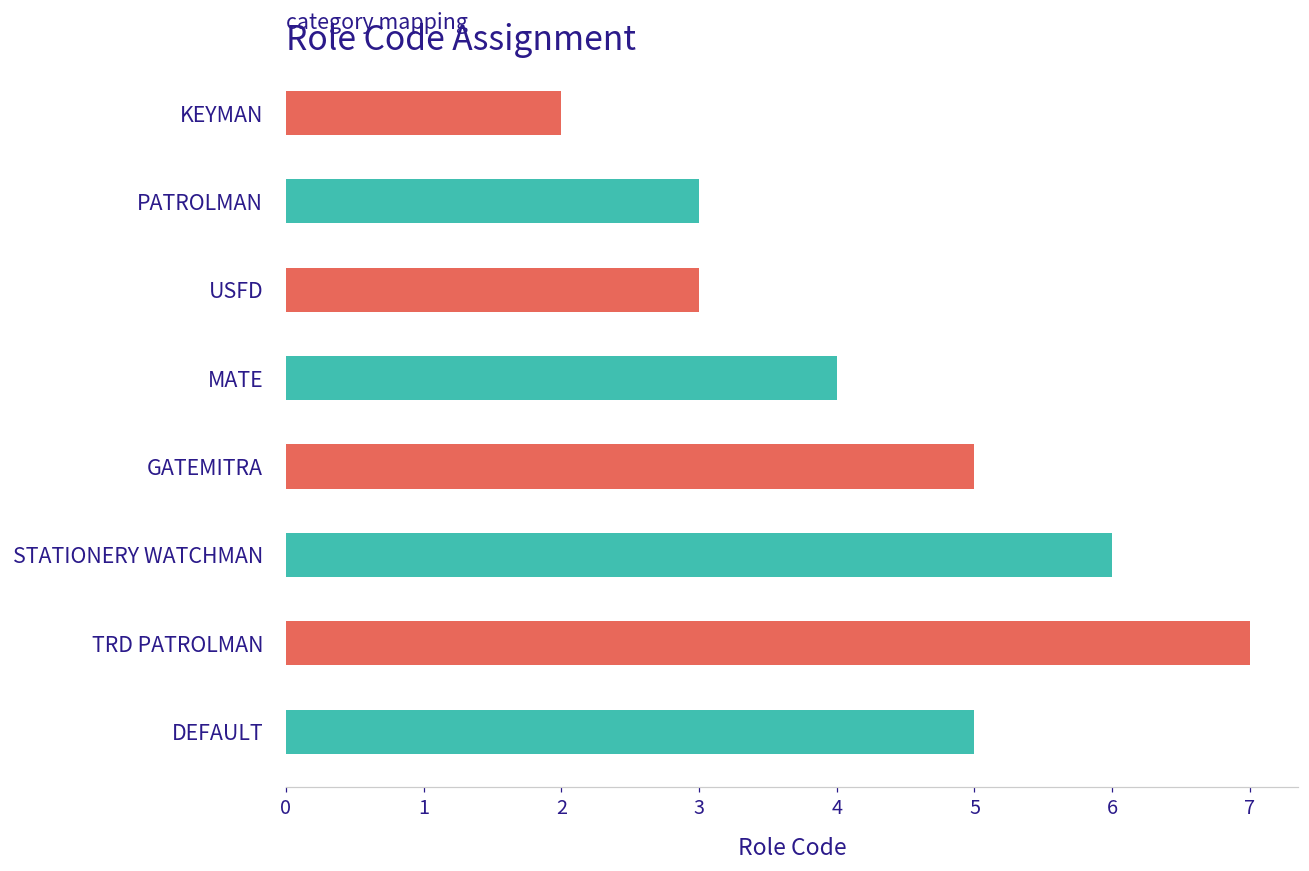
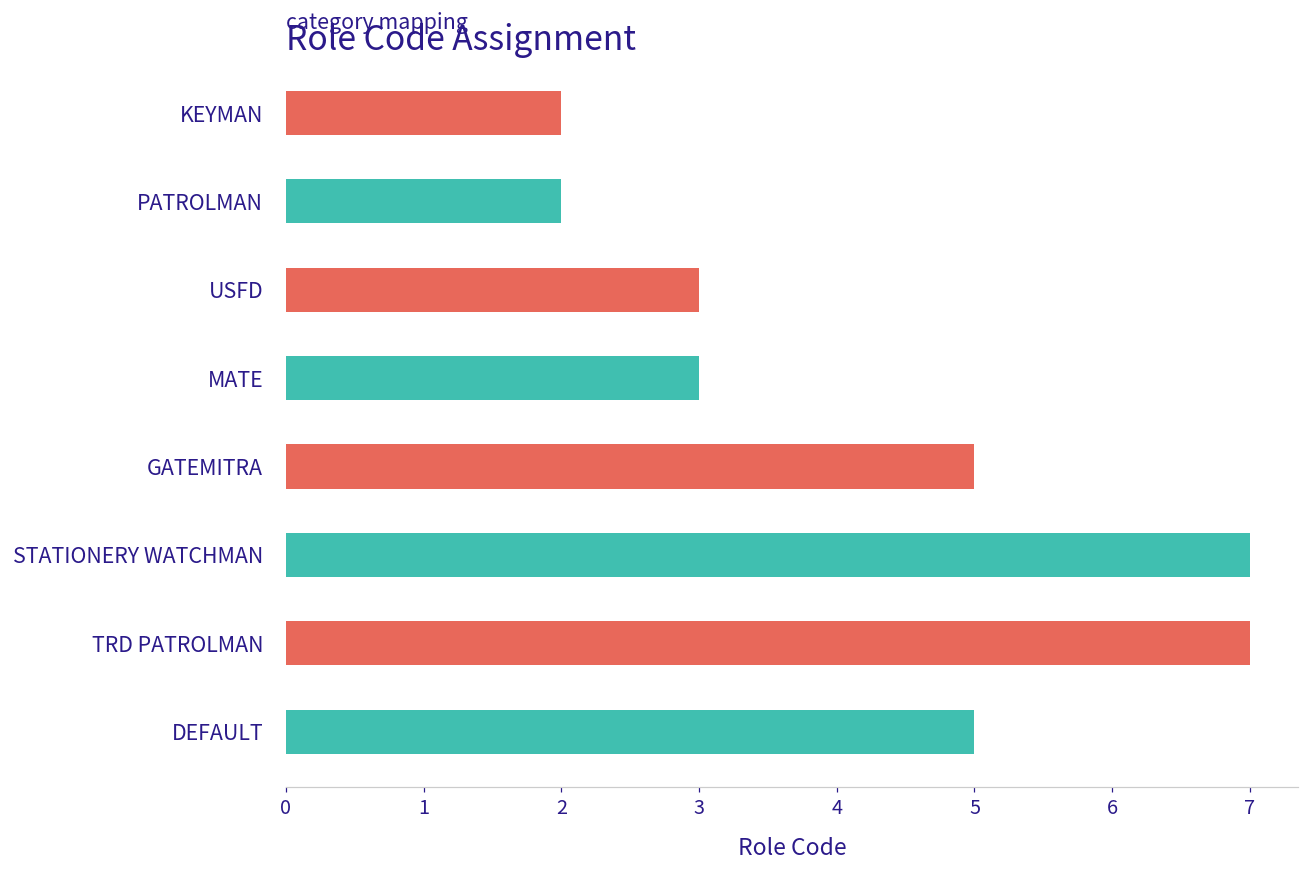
  {
    "KEYMAN": 2,
-   "PATROLMAN": 3,
+   "PATROLMAN": 2,
    "USFD": 3,
-   "MATE": 4,
+   "MATE": 3,
    "GATEMITRA": 5,
-   "STATIONERY WATCHMAN": 6,
+   "STATIONERY WATCHMAN": 7,
    "TRD PATROLMAN": 7,
    "DEFAULT": 5
  }
